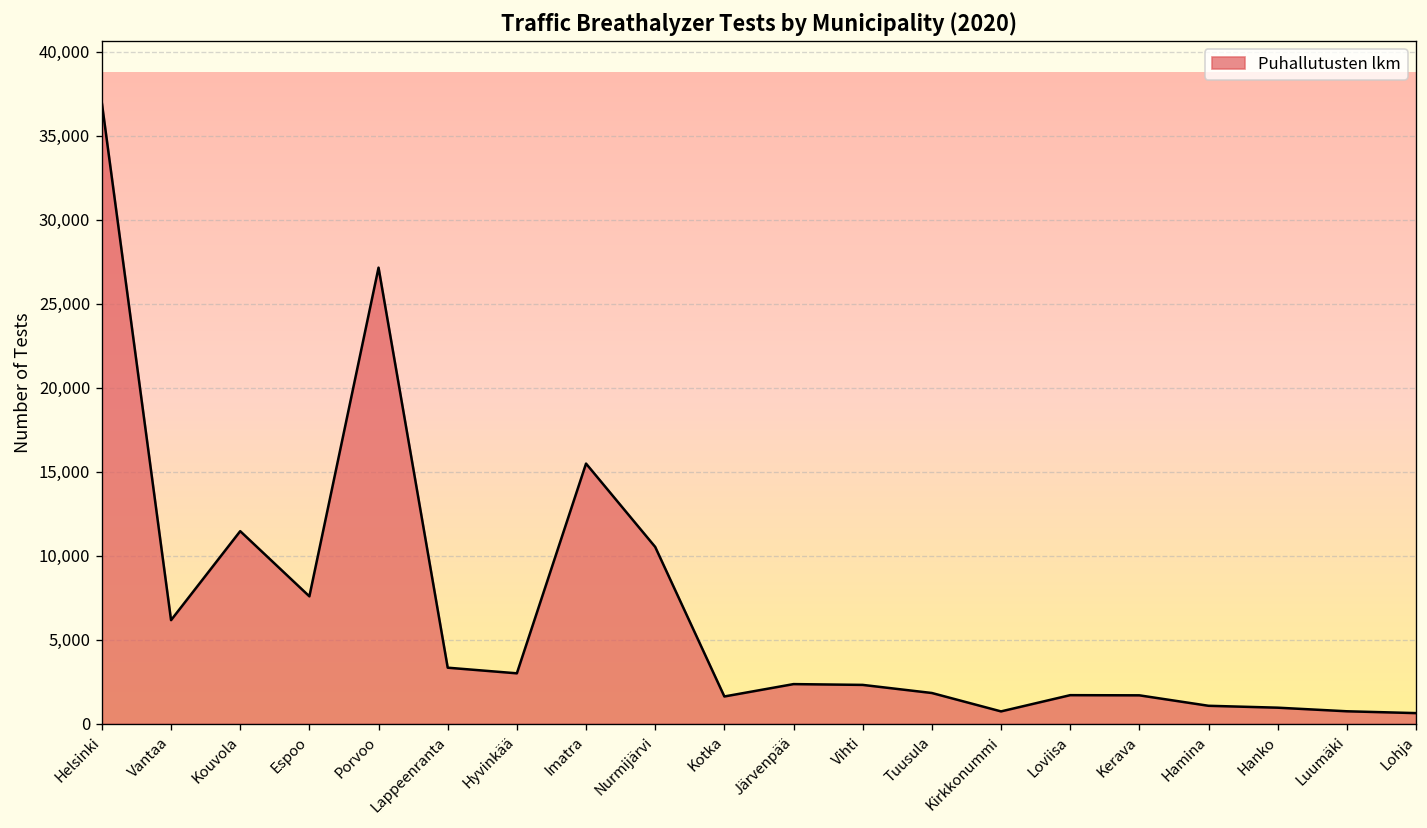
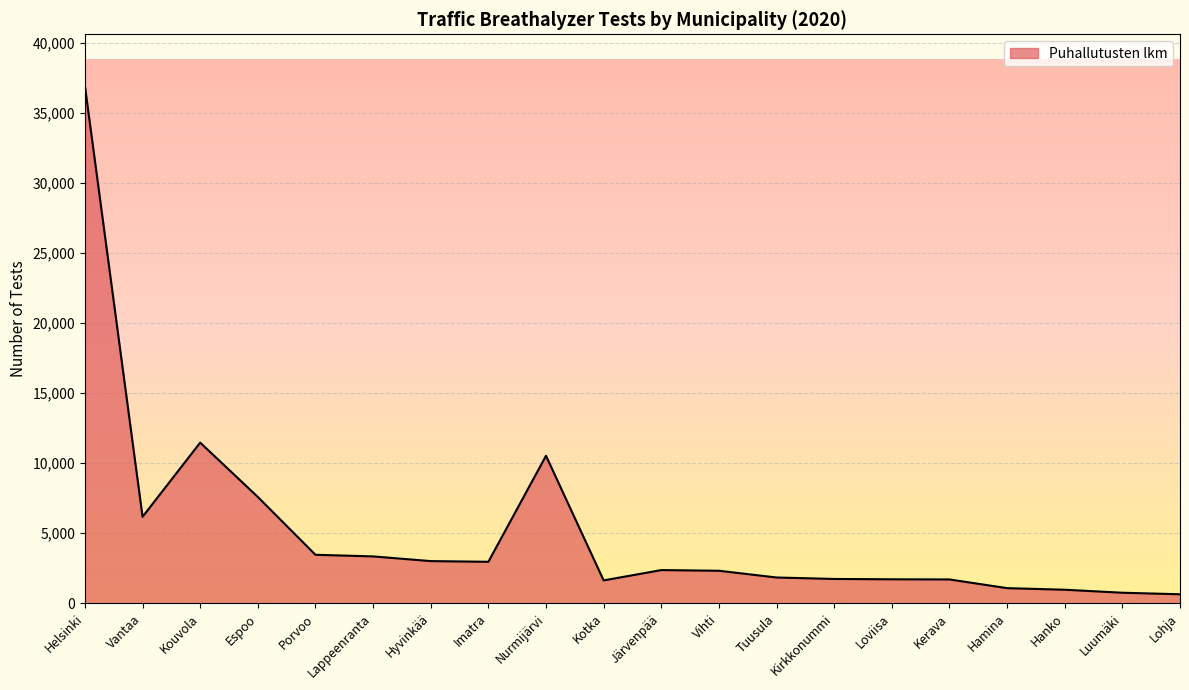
  {
    "Helsinki": "36,900",
    "Vantaa": "6,200",
    "Kouvola": "11,500",
    "Espoo": "7,600",
-   "Porvoo": "27,100",
+   "Porvoo": "3,500",
    "Lappeenranta": "3,300",
    "Hyvinkää": "3,000",
-   "Imatra": "15,500",
+   "Imatra": "3,000",
    "Nurmijärvi": "10,500",
    "Kotka": "1,600",
    "Järvenpää": "2,400",
    "Vihti": "2,300",
    "Tuusula": "1,800",
-   "Kirkkonummi": "700",
+   "Kirkkonummi": "1,700",
    "Loviisa": "1,700",
    "Kerava": "1,700",
    "Hamina": "1,100",
    "Hanko": "1,000",
    "Luumäki": "700",
    "Lohja": "600"
  }
